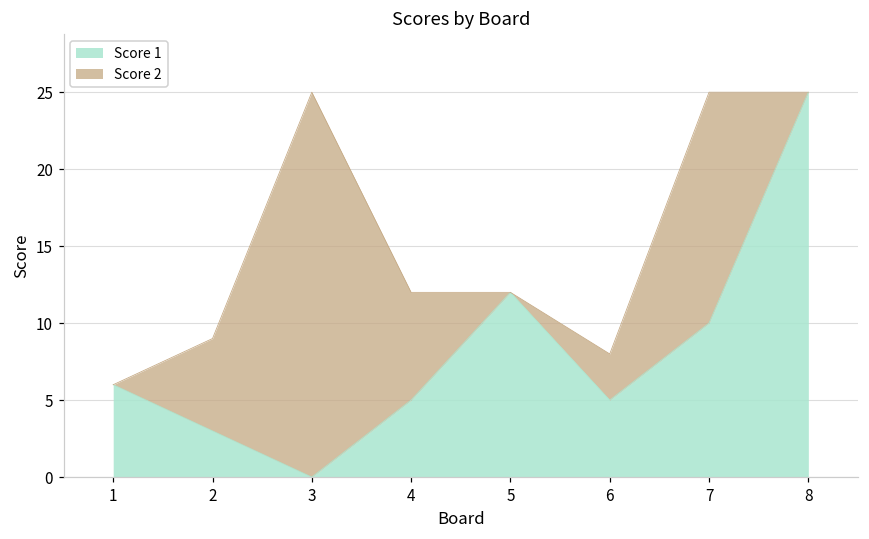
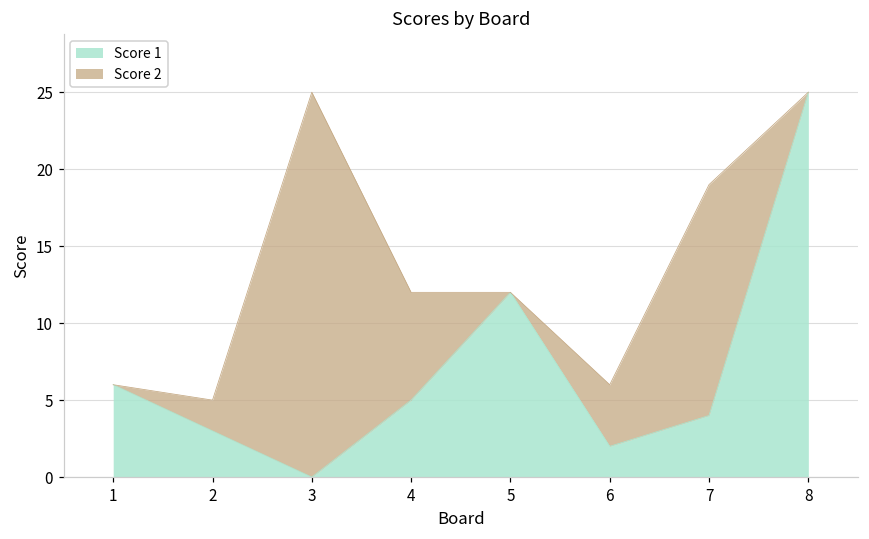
  {
    "Score 1": {
      "2": 3,
      "3": 0,
      "4": 5,
-     "6": 5,
-     "7": 10
+     "6": 2,
+     "7": 4
    },
    "Score 2": {
-     "2": 6,
+     "2": 2,
      "3": 25,
      "4": 7,
-     "6": 3,
+     "6": 4,
      "7": 15
    }
  }
